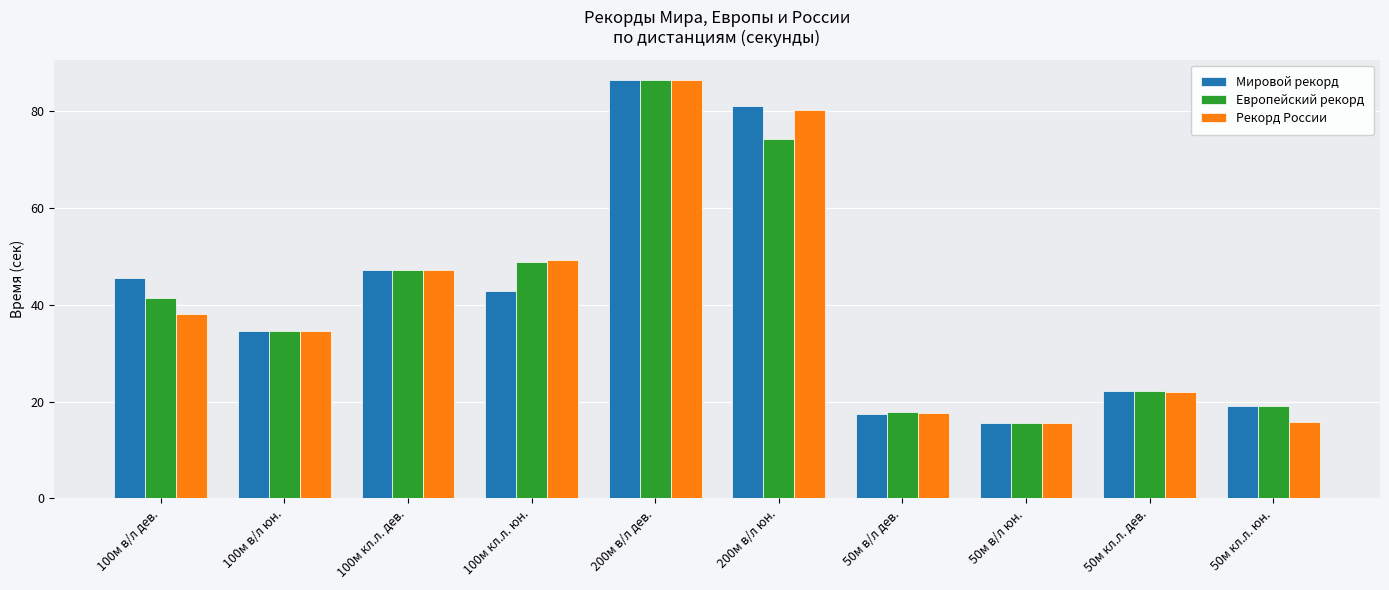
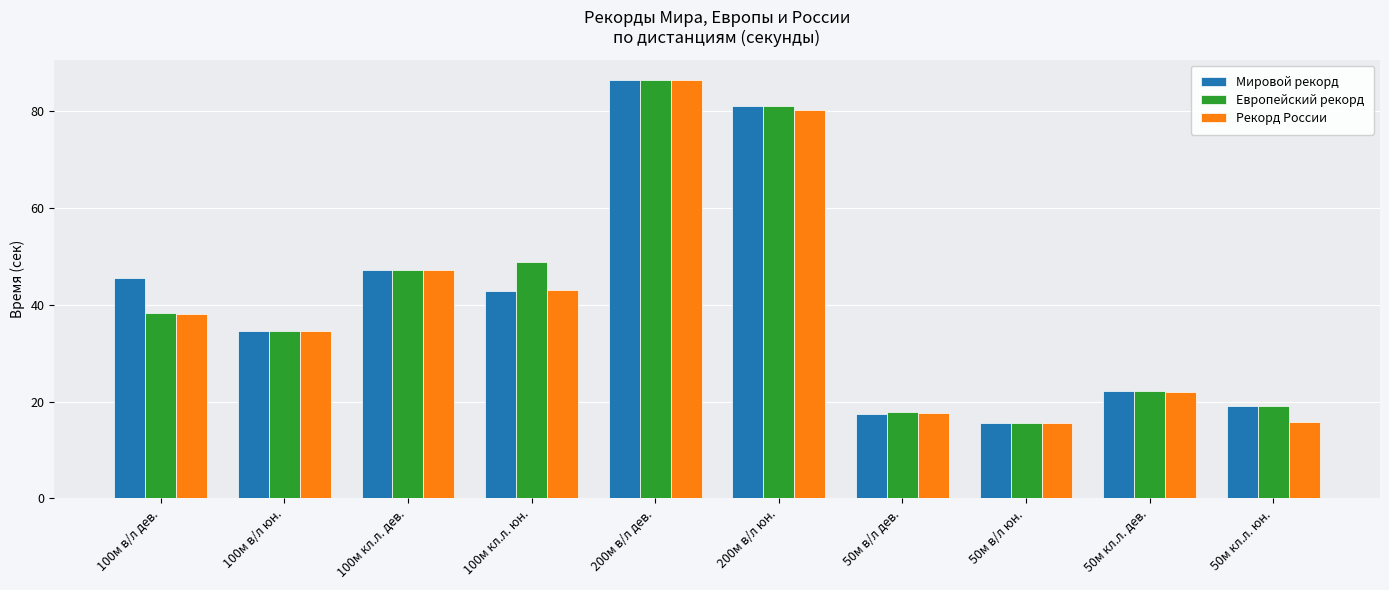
  {
    "Мировой рекорд": {
      "100м в/л дев.": 46,
      "100м в/л юн.": 35,
      "100м кл.л. дев.": 47,
      "100м кл.л. юн.": 43,
      "200м в/л дев.": 86,
      "200м в/л юн.": 81,
      "50м в/л дев.": 18,
      "50м в/л юн.": 16,
      "50м кл.л. дев.": 22,
      "50м кл.л. юн.": 19
    },
    "Европейский рекорд": {
-     "100м в/л дев.": 42,
+     "100м в/л дев.": 38,
      "100м в/л юн.": 35,
      "100м кл.л. дев.": 47,
      "100м кл.л. юн.": 49,
      "200м в/л дев.": 86,
-     "200м в/л юн.": 74,
+     "200м в/л юн.": 81,
      "50м в/л дев.": 18,
      "50м в/л юн.": 16,
      "50м кл.л. дев.": 22,
      "50м кл.л. юн.": 19
    },
    "Рекорд России": {
      "100м в/л дев.": 38,
      "100м в/л юн.": 35,
      "100м кл.л. дев.": 47,
-     "100м кл.л. юн.": 49,
+     "100м кл.л. юн.": 43,
      "200м в/л дев.": 86,
      "200м в/л юн.": 80,
      "50м в/л дев.": 18,
      "50м в/л юн.": 16,
      "50м кл.л. дев.": 22,
      "50м кл.л. юн.": 16
    }
  }
